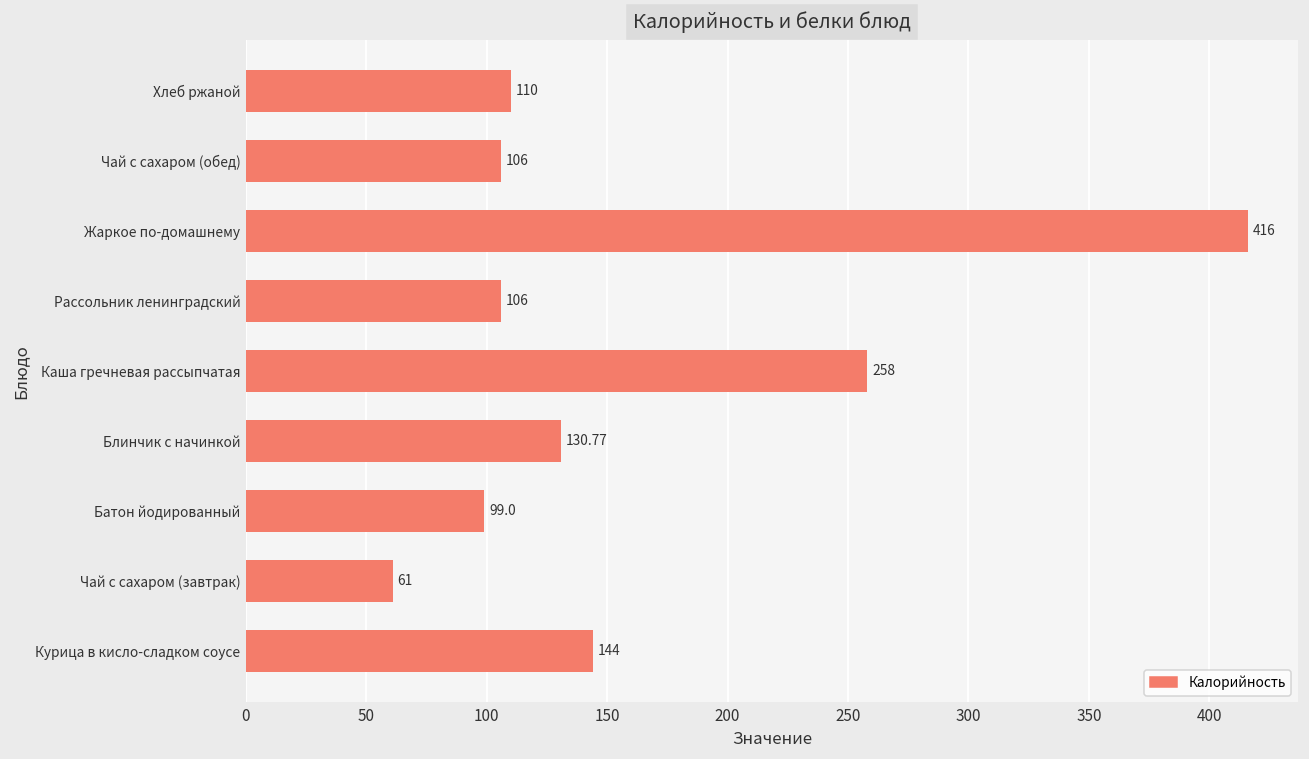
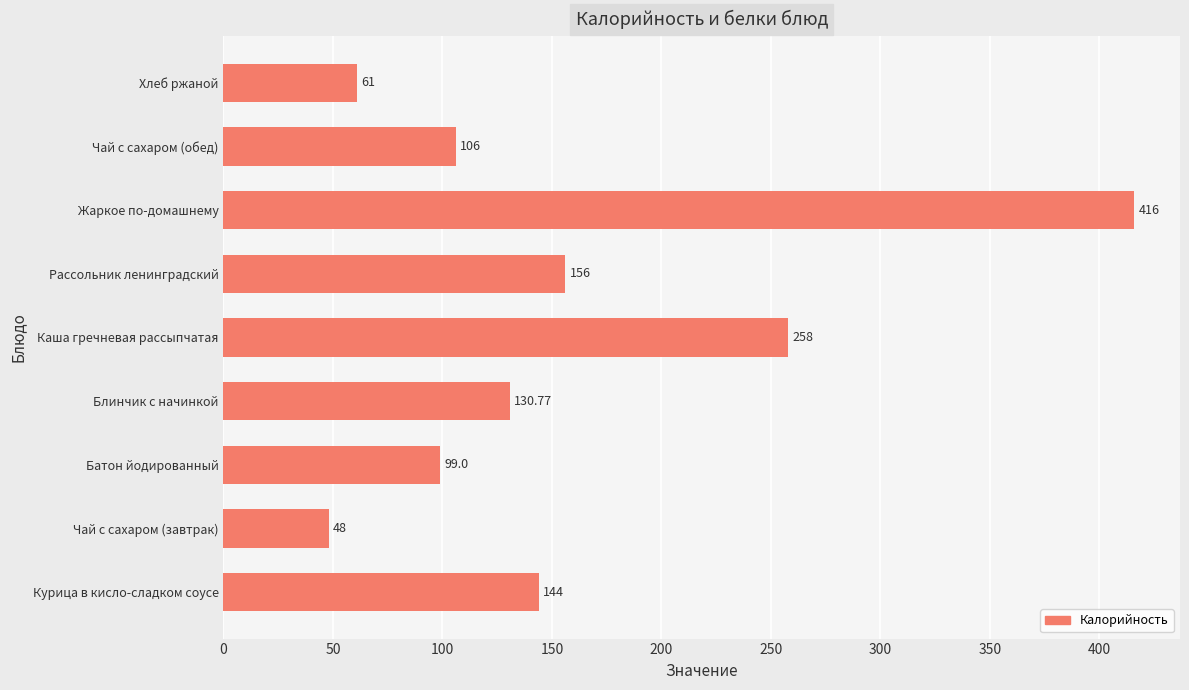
  {
-   "Хлеб ржаной": 110,
+   "Хлеб ржаной": 61,
    "Чай с сахаром (обед)": 106,
    "Жаркое по-домашнему": 416,
-   "Рассольник ленинградский": 106,
+   "Рассольник ленинградский": 156,
    "Каша гречневая рассыпчатая": 258,
    "Блинчик с начинкой": 130.77,
    "Батон йодированный": 99.0,
-   "Чай с сахаром (завтрак)": 61,
+   "Чай с сахаром (завтрак)": 48,
    "Курица в кисло-сладком соусе": 144
  }
